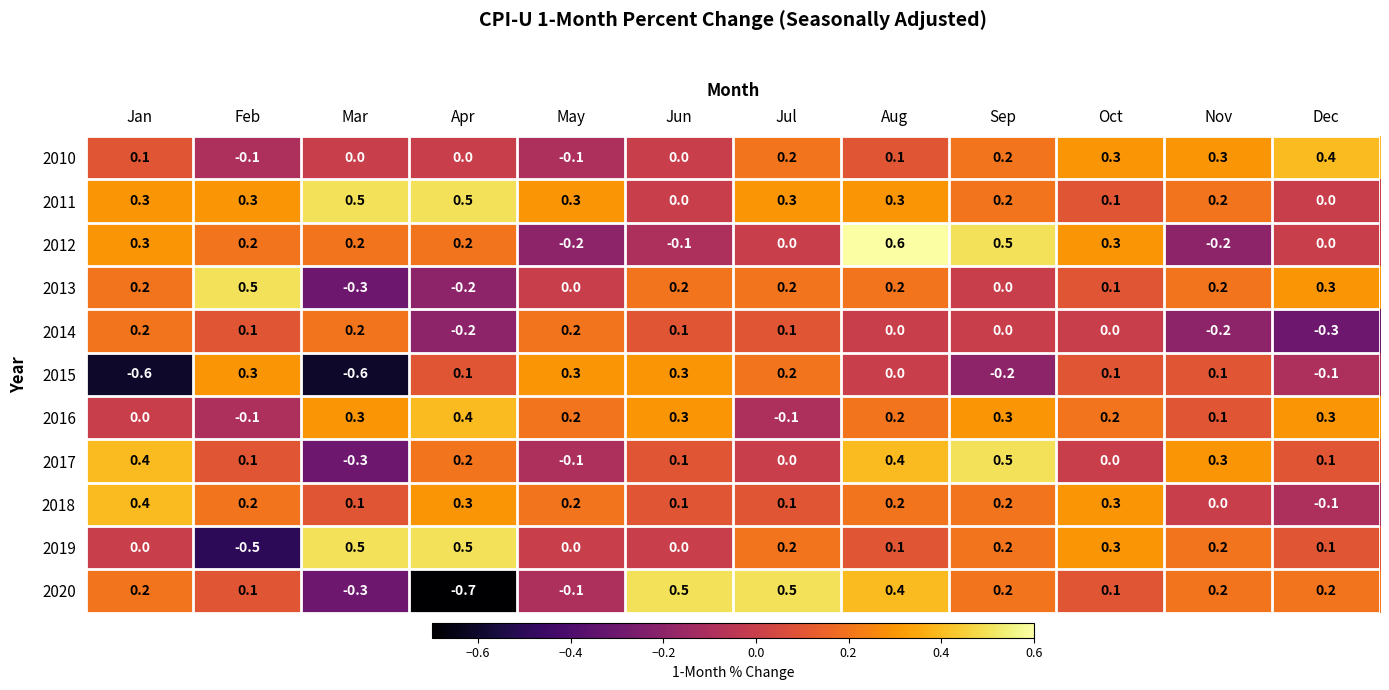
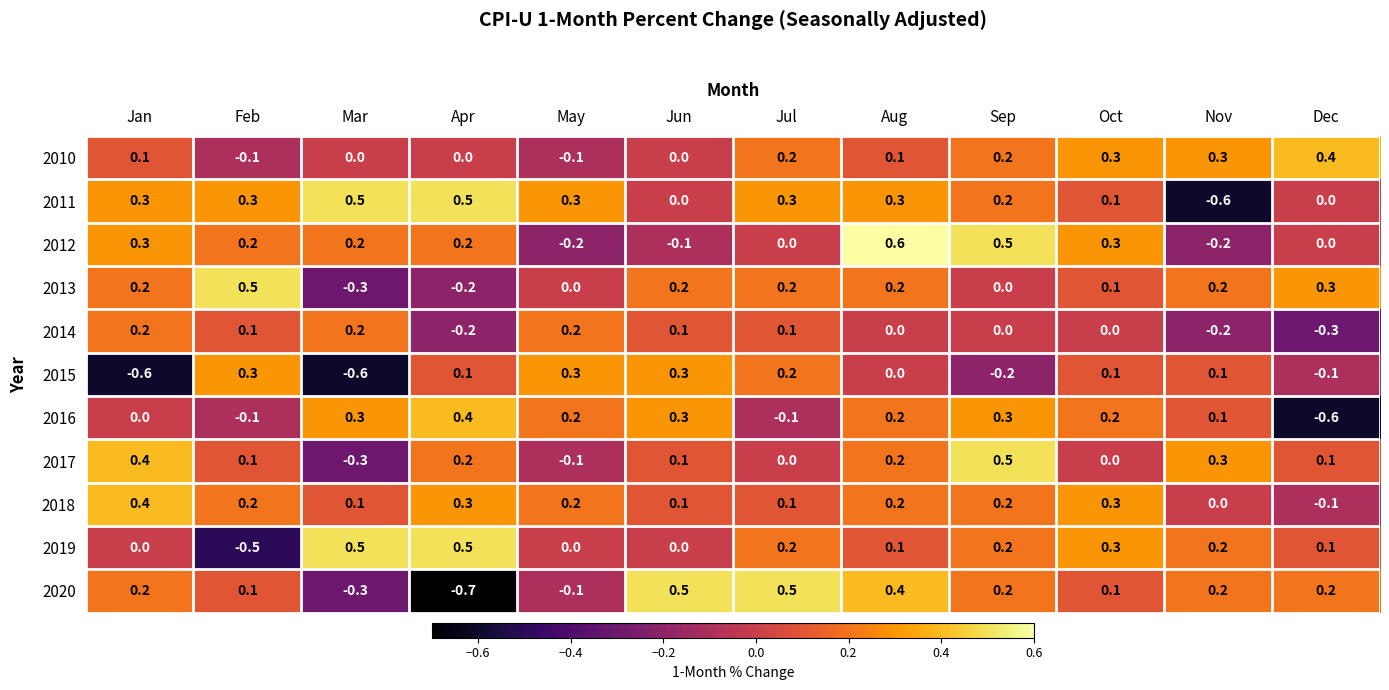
  {
    "2010": {
      "Jan": 0.1,
      "Feb": -0.1,
      "Mar": 0.0,
      "Apr": 0.0,
      "May": -0.1,
      "Jun": 0.0,
      "Jul": 0.2,
      "Aug": 0.1,
      "Sep": 0.2,
      "Oct": 0.3,
      "Nov": 0.3,
      "Dec": 0.4
    },
    "2011": {
      "Jan": 0.3,
      "Feb": 0.3,
      "Mar": 0.5,
      "Apr": 0.5,
      "May": 0.3,
      "Jun": 0.0,
      "Jul": 0.3,
      "Aug": 0.3,
      "Sep": 0.2,
      "Oct": 0.1,
-     "Nov": 0.2,
+     "Nov": -0.6,
      "Dec": 0.0
    },
    "2012": {
      "Jan": 0.3,
      "Feb": 0.2,
      "Mar": 0.2,
      "Apr": 0.2,
      "May": -0.2,
      "Jun": -0.1,
      "Jul": 0.0,
      "Aug": 0.6,
      "Sep": 0.5,
      "Oct": 0.3,
      "Nov": -0.2,
      "Dec": 0.0
    },
    "2013": {
      "Jan": 0.2,
      "Feb": 0.5,
      "Mar": -0.3,
      "Apr": -0.2,
      "May": 0.0,
      "Jun": 0.2,
      "Jul": 0.2,
      "Aug": 0.2,
      "Sep": 0.0,
      "Oct": 0.1,
      "Nov": 0.2,
      "Dec": 0.3
    },
    "2014": {
      "Jan": 0.2,
      "Feb": 0.1,
      "Mar": 0.2,
      "Apr": -0.2,
      "May": 0.2,
      "Jun": 0.1,
      "Jul": 0.1,
      "Aug": 0.0,
      "Sep": 0.0,
      "Oct": 0.0,
      "Nov": -0.2,
      "Dec": -0.3
    },
    "2015": {
      "Jan": -0.6,
      "Feb": 0.3,
      "Mar": -0.6,
      "Apr": 0.1,
      "May": 0.3,
      "Jun": 0.3,
      "Jul": 0.2,
      "Aug": 0.0,
      "Sep": -0.2,
      "Oct": 0.1,
      "Nov": 0.1,
      "Dec": -0.1
    },
    "2016": {
      "Jan": 0.0,
      "Feb": -0.1,
      "Mar": 0.3,
      "Apr": 0.4,
      "May": 0.2,
      "Jun": 0.3,
      "Jul": -0.1,
      "Aug": 0.2,
      "Sep": 0.3,
      "Oct": 0.2,
      "Nov": 0.1,
-     "Dec": 0.3
+     "Dec": -0.6
    },
    "2017": {
      "Jan": 0.4,
      "Feb": 0.1,
      "Mar": -0.3,
      "Apr": 0.2,
      "May": -0.1,
      "Jun": 0.1,
      "Jul": 0.0,
-     "Aug": 0.4,
+     "Aug": 0.2,
      "Sep": 0.5,
      "Oct": 0.0,
      "Nov": 0.3,
      "Dec": 0.1
    },
    "2018": {
      "Jan": 0.4,
      "Feb": 0.2,
      "Mar": 0.1,
      "Apr": 0.3,
      "May": 0.2,
      "Jun": 0.1,
      "Jul": 0.1,
      "Aug": 0.2,
      "Sep": 0.2,
      "Oct": 0.3,
      "Nov": 0.0,
      "Dec": -0.1
    },
    "2019": {
      "Jan": 0.0,
      "Feb": -0.5,
      "Mar": 0.5,
      "Apr": 0.5,
      "May": 0.0,
      "Jun": 0.0,
      "Jul": 0.2,
      "Aug": 0.1,
      "Sep": 0.2,
      "Oct": 0.3,
      "Nov": 0.2,
      "Dec": 0.1
    },
    "2020": {
      "Jan": 0.2,
      "Feb": 0.1,
      "Mar": -0.3,
      "Apr": -0.7,
      "May": -0.1,
      "Jun": 0.5,
      "Jul": 0.5,
      "Aug": 0.4,
      "Sep": 0.2,
      "Oct": 0.1,
      "Nov": 0.2,
      "Dec": 0.2
    }
  }
